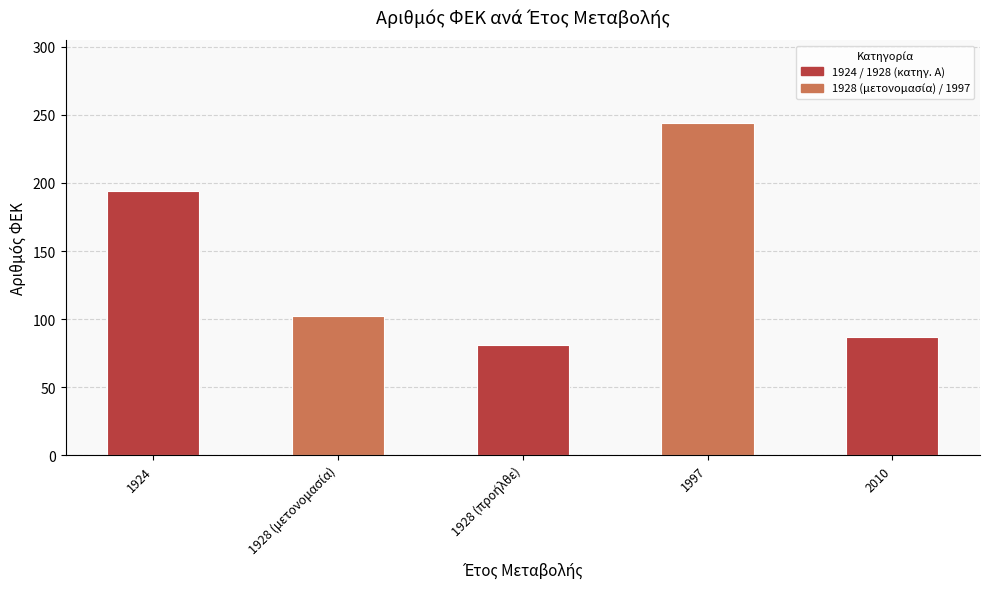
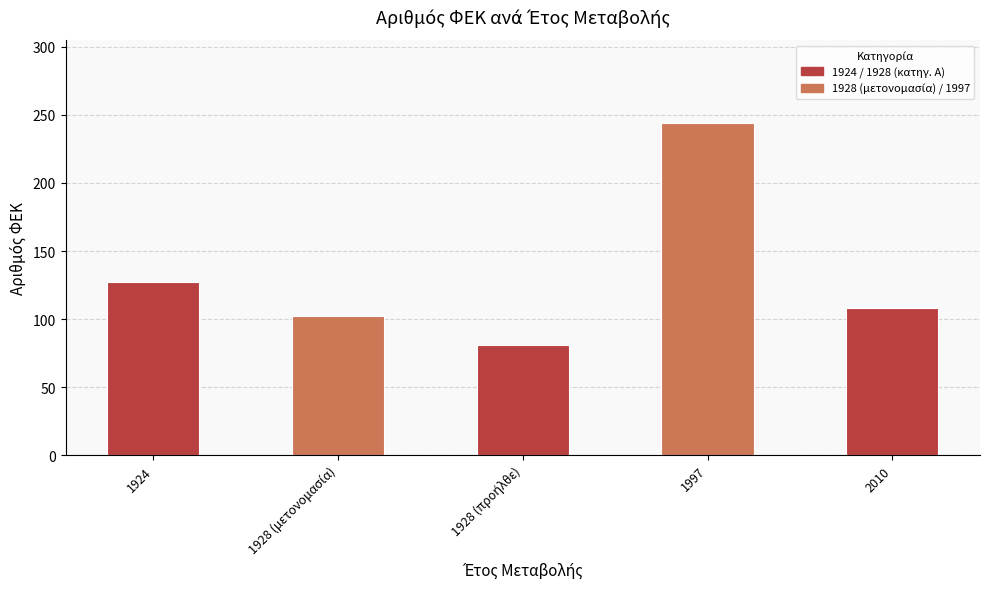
  {
-   "1924": 194,
+   "1924": 127,
    "1928 (μετονομασία)": 102,
    "1928 (προήλθε)": 81,
    "1997": 244,
-   "2010": 87
+   "2010": 108
  }
